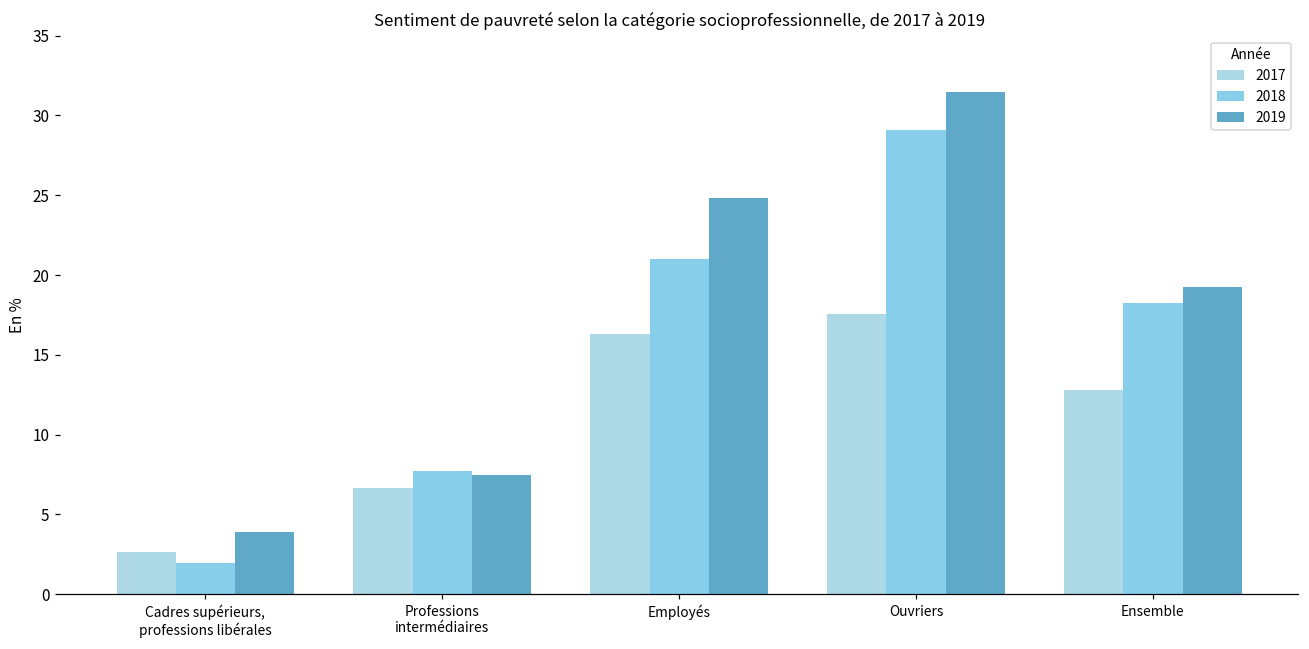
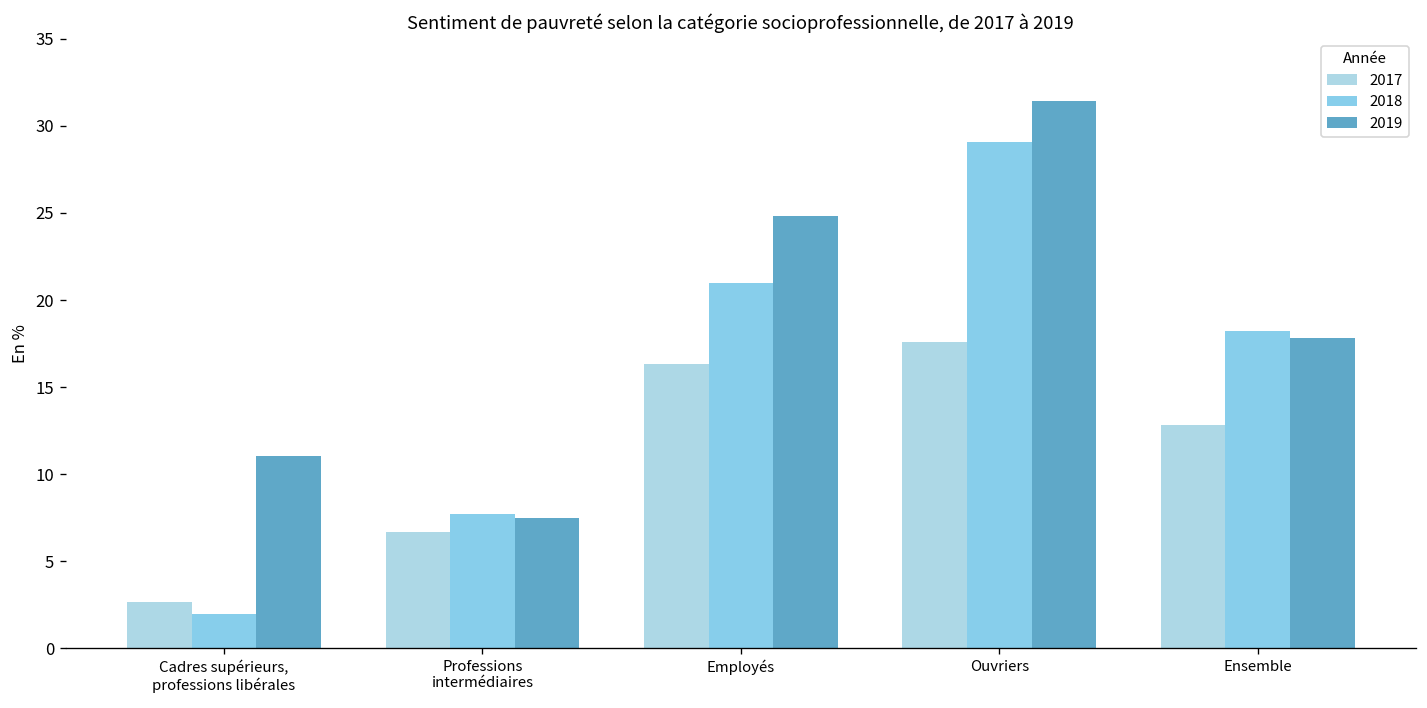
  {
    "2019": {
-     "Cadres supérieurs, professions libérales": 3.9,
+     "Cadres supérieurs, professions libérales": 11.0,
      "Professions intermédiaires": 7.5,
      "Employés": 24.8,
      "Ouvriers": 31.4,
-     "Ensemble": 19.2
+     "Ensemble": 17.8
    }
  }
